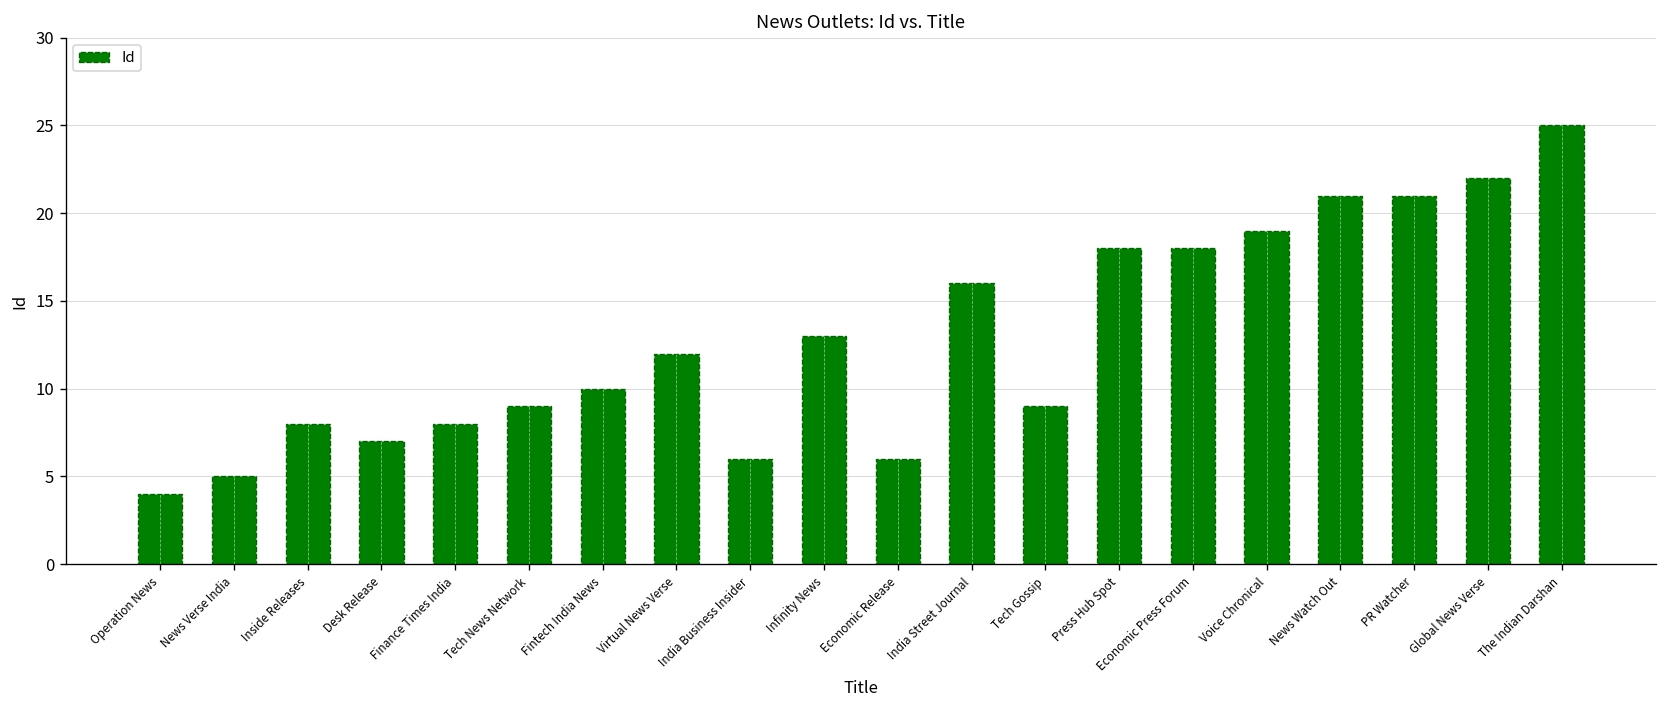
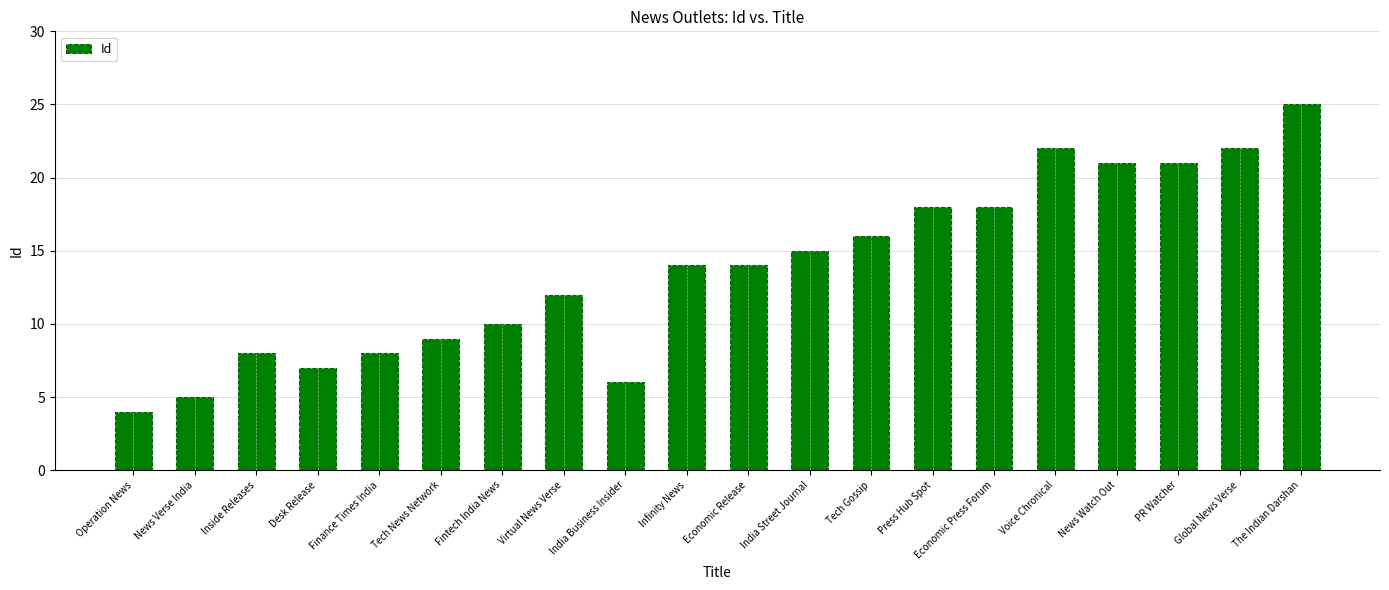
  {
    "Id": {
      "Operation News": 4,
      "News Verse India": 5,
      "Inside Releases": 8,
      "Desk Release": 7,
      "Finance Times India": 8,
      "Tech News Network": 9,
      "Fintech India News": 10,
      "Virtual News Verse": 12,
      "India Business Insider": 6,
-     "Infinity News": 13,
-     "Economic Release": 6,
-     "India Street Journal": 16,
-     "Tech Gossip": 9,
+     "Infinity News": 14,
+     "Economic Release": 14,
+     "India Street Journal": 15,
+     "Tech Gossip": 16,
      "Press Hub Spot": 18,
      "Economic Press Forum": 18,
-     "Voice Chronical": 19,
+     "Voice Chronical": 22,
      "News Watch Out": 21,
      "PR Watcher": 21,
      "Global News Verse": 22,
      "The Indian Darshan": 25
    }
  }
